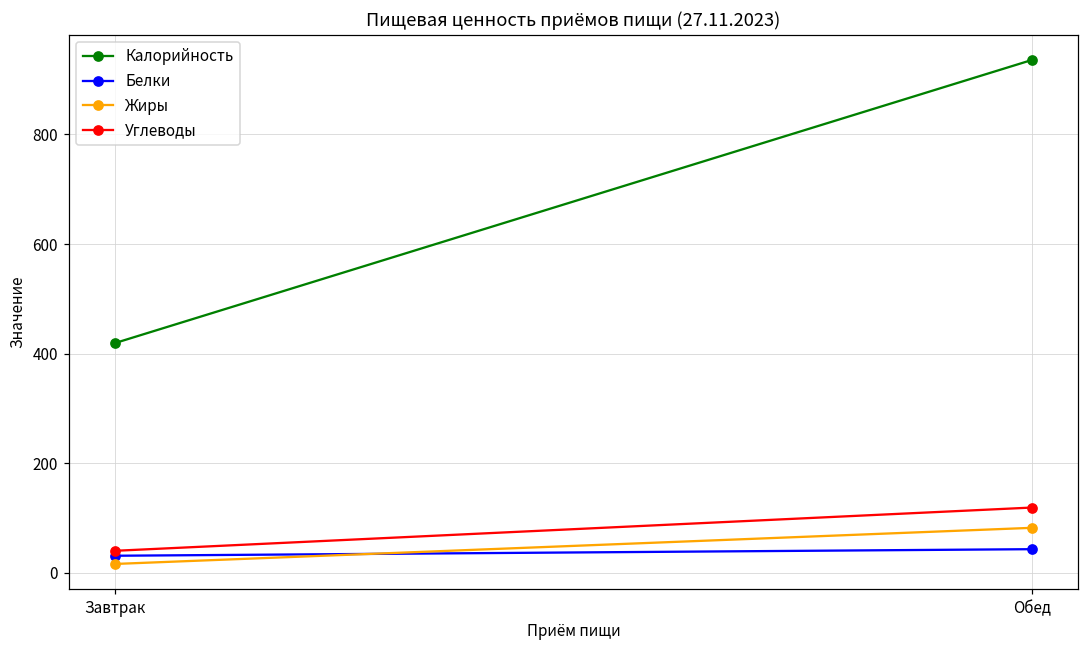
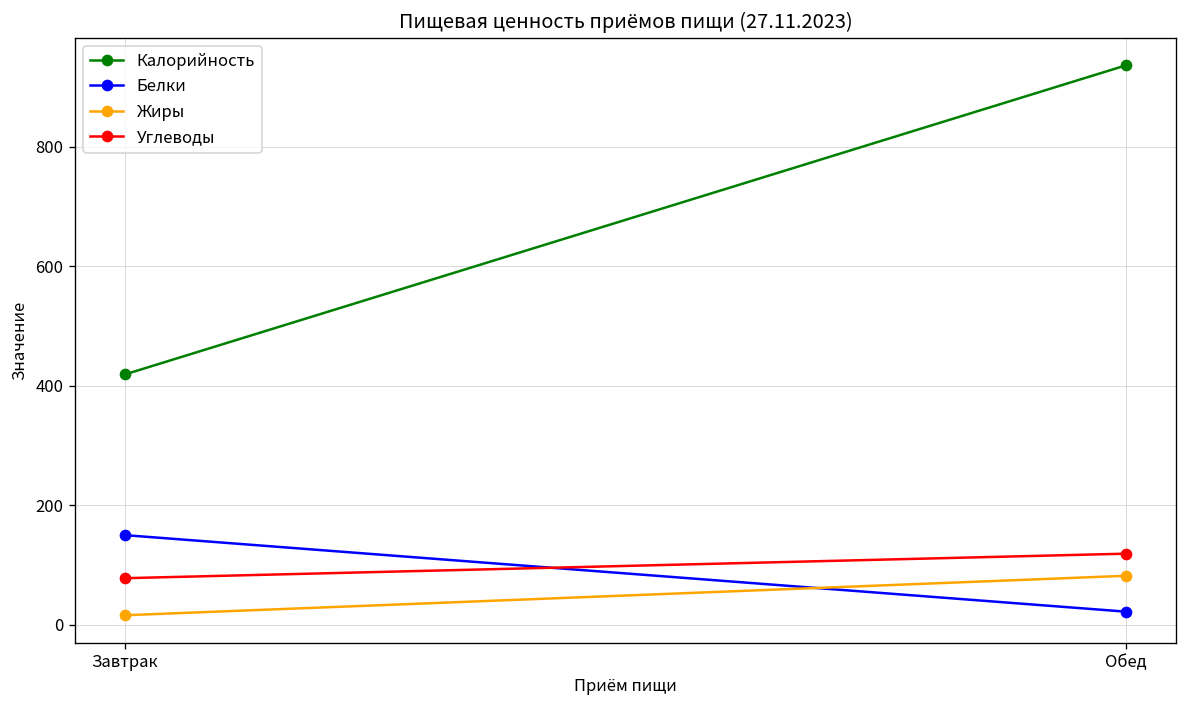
  {
    "Калорийность": {
      "Завтрак": 420,
      "Обед": 940
    },
    "Белки": {
-     "Завтрак": 30,
-     "Обед": 40
+     "Завтрак": 150,
+     "Обед": 20
    },
    "Жиры": {
      "Завтрак": 20,
      "Обед": 80
    },
    "Углеводы": {
-     "Завтрак": 40,
+     "Завтрак": 80,
      "Обед": 120
    }
  }
